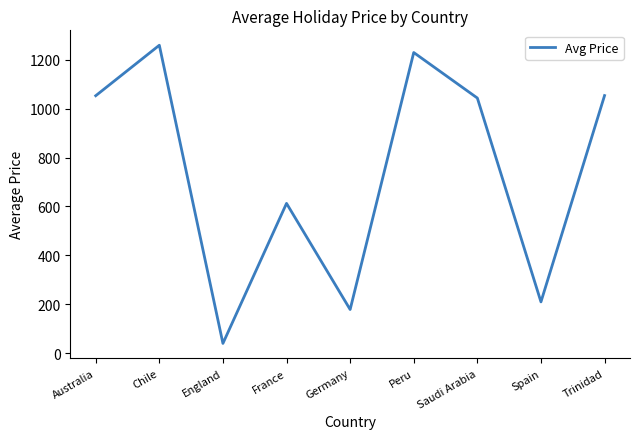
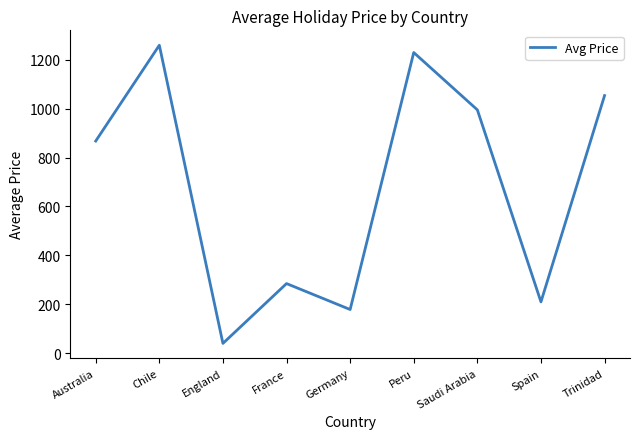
  {
-   "Australia": 1050,
+   "Australia": 870,
    "Chile": 1260,
    "England": 40,
-   "France": 610,
+   "France": 290,
    "Germany": 180,
    "Peru": 1230,
-   "Saudi Arabia": 1040,
+   "Saudi Arabia": 1000,
    "Spain": 210,
    "Trinidad": 1050
  }
